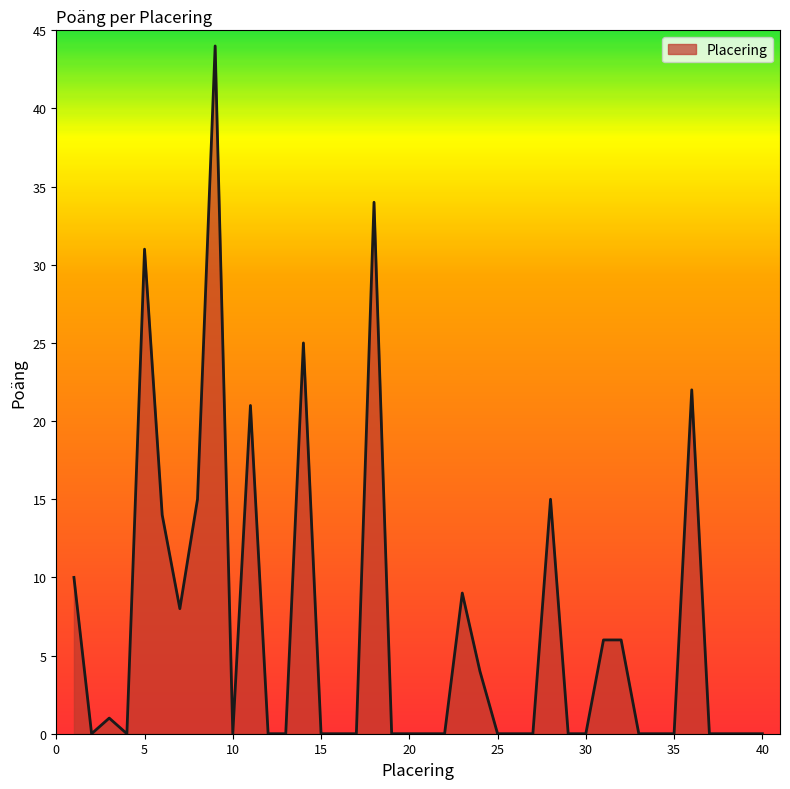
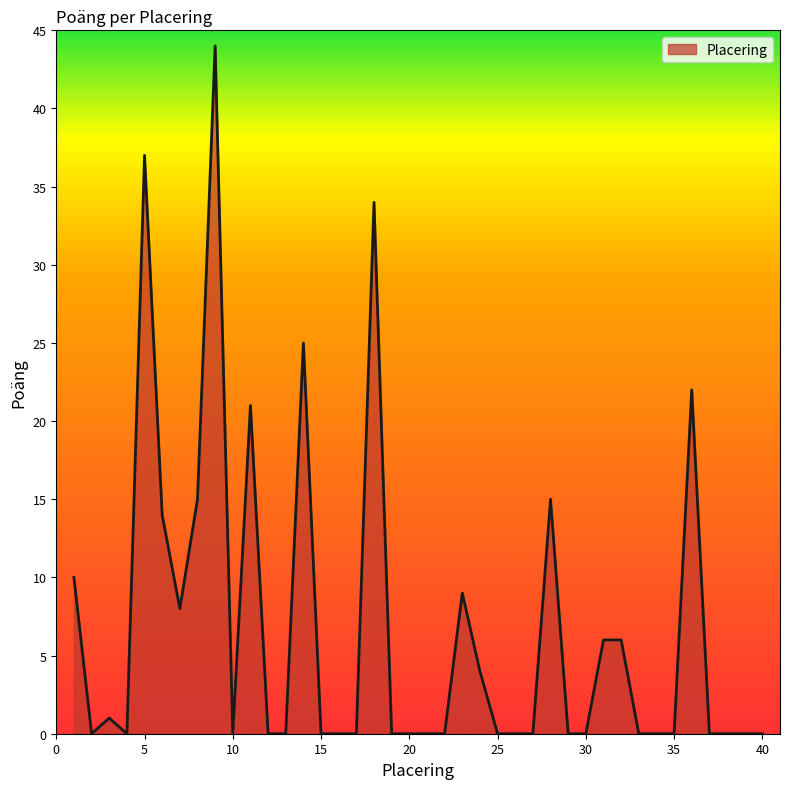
  {
-   "5": 31,
+   "5": 37,
    "10": 0,
    "15": 0,
    "20": 0,
    "25": 0,
    "30": 0,
    "35": 0,
    "40": 0
  }
